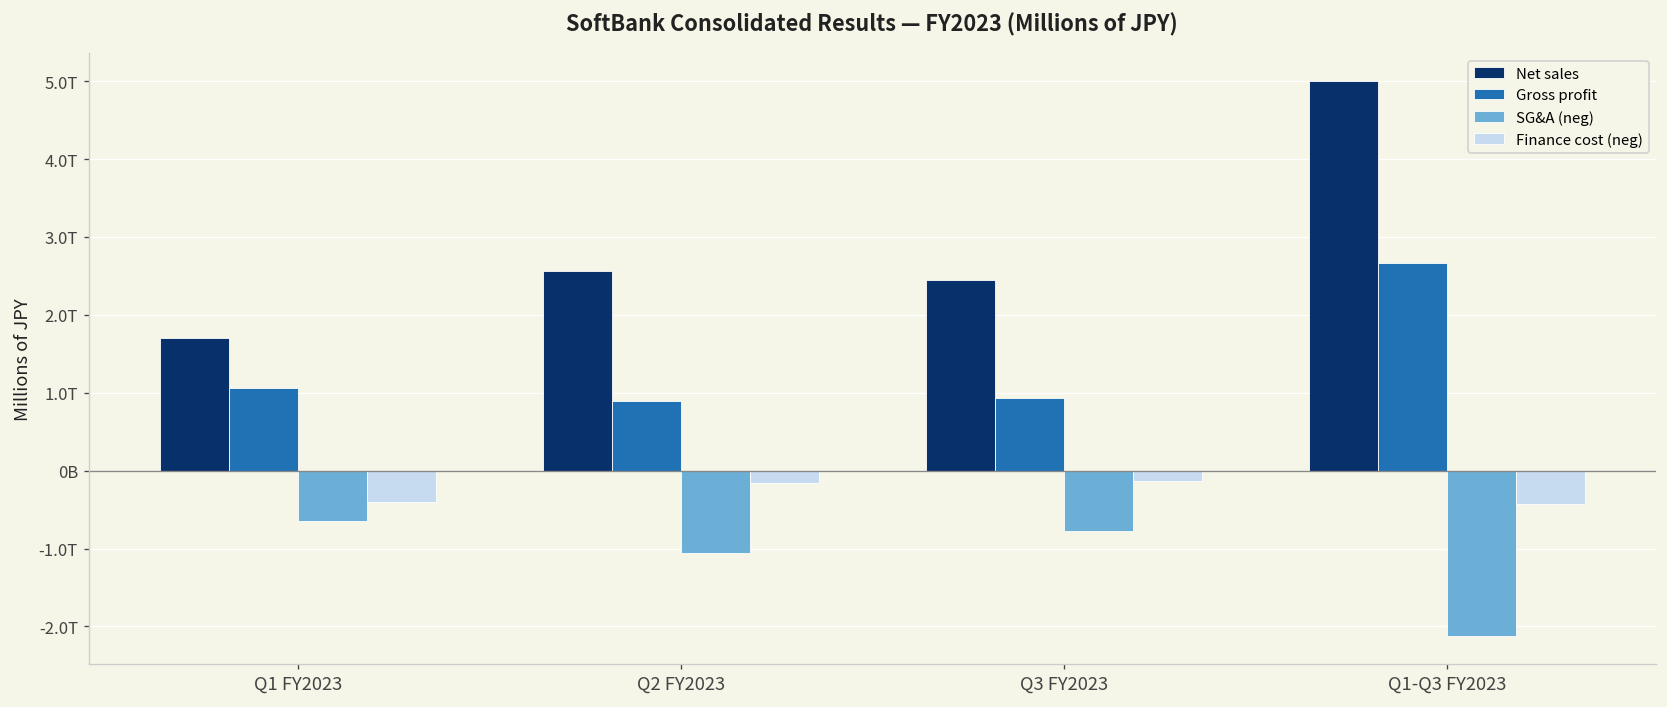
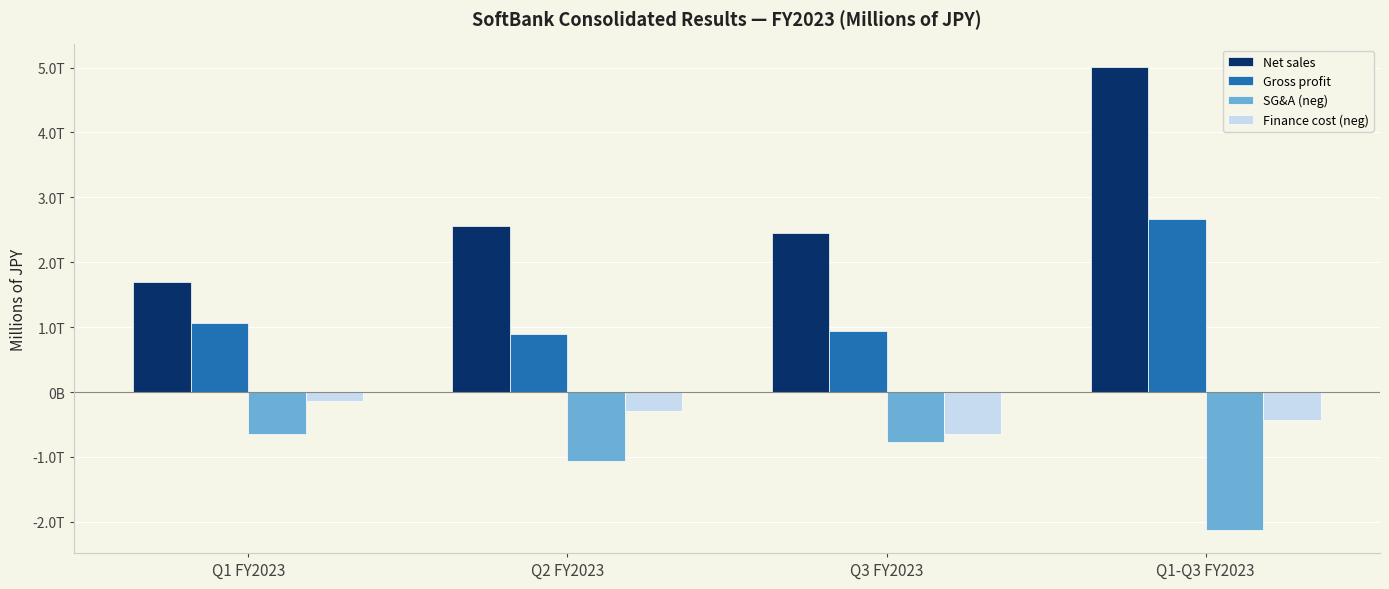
  {
    "Net sales": {
      "Q1 FY2023": "1.7T",
      "Q2 FY2023": "2.6T",
      "Q3 FY2023": "2.5T",
      "Q1-Q3 FY2023": "5.0T"
    },
    "Gross profit": {
      "Q1 FY2023": "1.1T",
      "Q2 FY2023": "0.9T",
      "Q3 FY2023": "0.9T",
      "Q1-Q3 FY2023": "2.7T"
    },
    "SG&A (neg)": {
      "Q1 FY2023": "-0.6T",
      "Q2 FY2023": "-1.1T",
      "Q3 FY2023": "-0.8T",
      "Q1-Q3 FY2023": "-2.1T"
    },
    "Finance cost (neg)": {
-     "Q1 FY2023": "-0.4T",
-     "Q2 FY2023": "-0.2T",
-     "Q3 FY2023": "-0.1T",
+     "Q1 FY2023": "-0.1T",
+     "Q2 FY2023": "-0.3T",
+     "Q3 FY2023": "-0.6T",
      "Q1-Q3 FY2023": "-0.4T"
    }
  }
